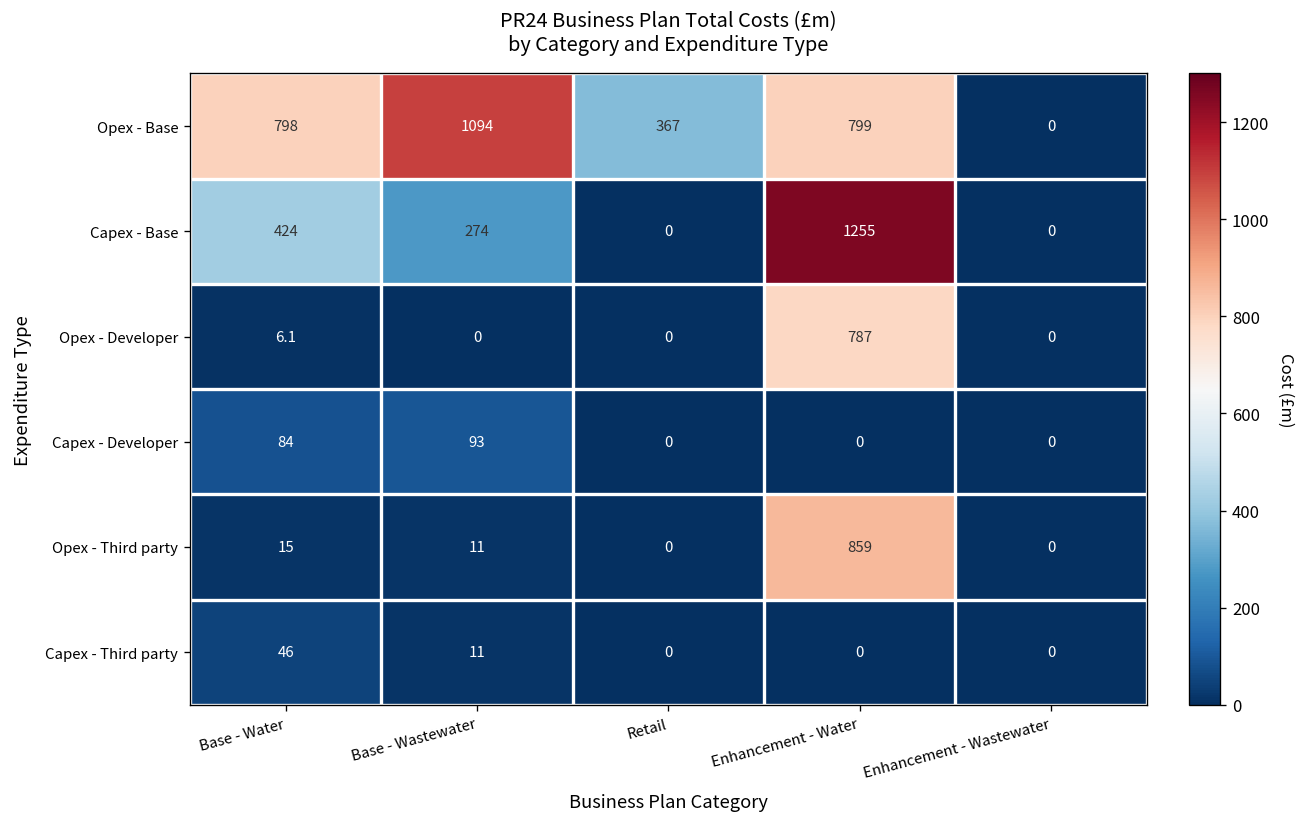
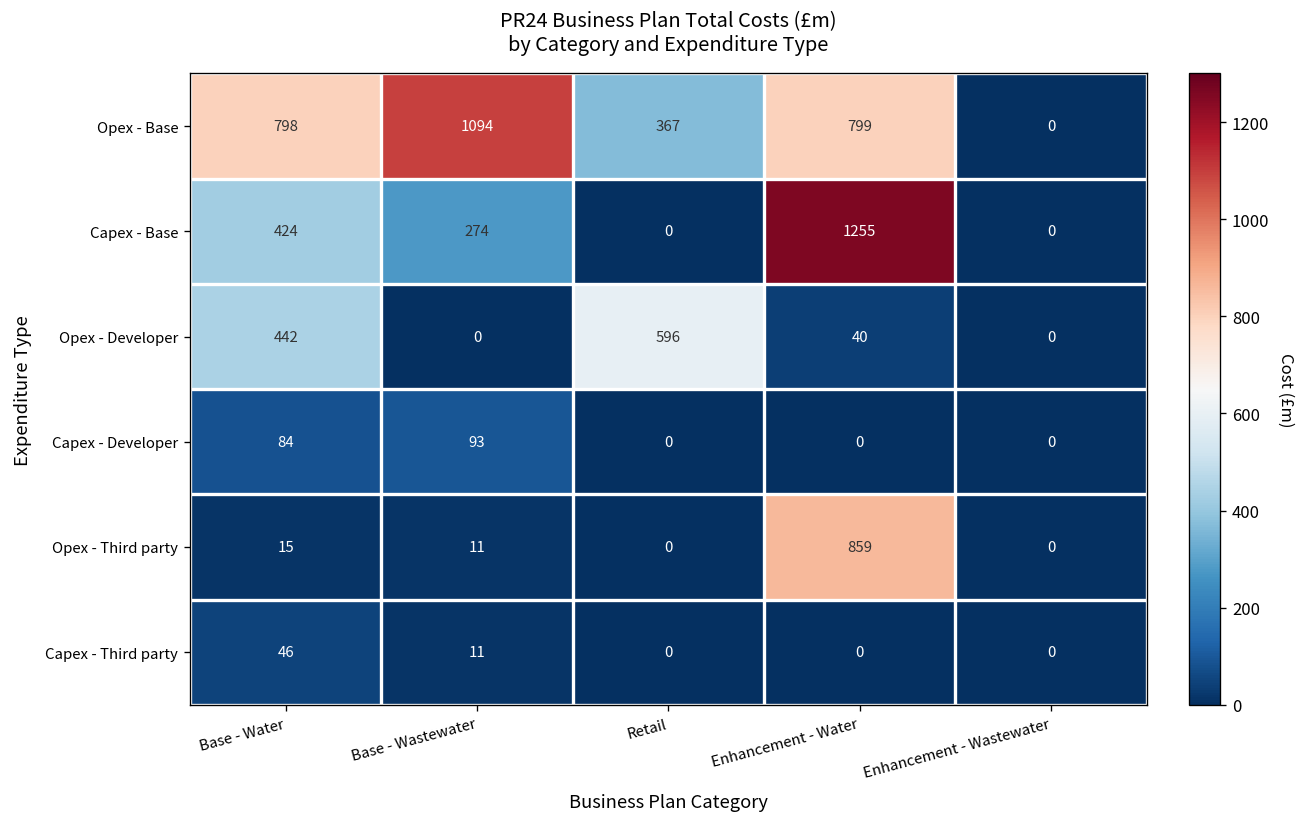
  {
    "Opex - Base": {
      "Base - Water": 798,
      "Base - Wastewater": 1094,
      "Retail": 367,
      "Enhancement - Water": 799,
      "Enhancement - Wastewater": 0
    },
    "Capex - Base": {
      "Base - Water": 424,
      "Base - Wastewater": 274,
      "Retail": 0,
      "Enhancement - Water": 1255,
      "Enhancement - Wastewater": 0
    },
    "Opex - Developer": {
-     "Base - Water": 6.1,
+     "Base - Water": 442,
      "Base - Wastewater": 0,
-     "Retail": 0,
-     "Enhancement - Water": 787,
+     "Retail": 596,
+     "Enhancement - Water": 40,
      "Enhancement - Wastewater": 0
    },
    "Capex - Developer": {
      "Base - Water": 84,
      "Base - Wastewater": 93,
      "Retail": 0,
      "Enhancement - Water": 0,
      "Enhancement - Wastewater": 0
    },
    "Opex - Third party": {
      "Base - Water": 15,
      "Base - Wastewater": 11,
      "Retail": 0,
      "Enhancement - Water": 859,
      "Enhancement - Wastewater": 0
    },
    "Capex - Third party": {
      "Base - Water": 46,
      "Base - Wastewater": 11,
      "Retail": 0,
      "Enhancement - Water": 0,
      "Enhancement - Wastewater": 0
    }
  }
